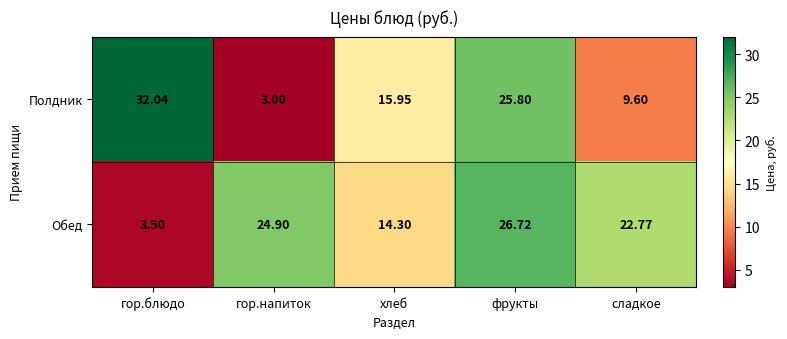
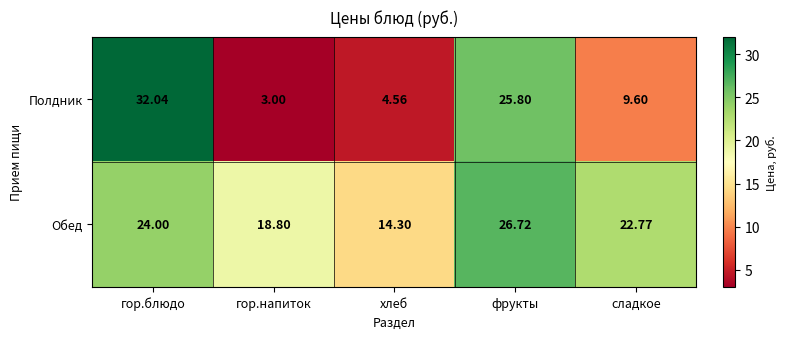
  {
    "Полдник": {
      "гор.блюдо": 32.04,
      "гор.напиток": 3.00,
-     "хлеб": 15.95,
+     "хлеб": 4.56,
      "фрукты": 25.80,
      "сладкое": 9.60
    },
    "Обед": {
-     "гор.блюдо": 3.50,
-     "гор.напиток": 24.90,
+     "гор.блюдо": 24.00,
+     "гор.напиток": 18.80,
      "хлеб": 14.30,
      "фрукты": 26.72,
      "сладкое": 22.77
    }
  }
